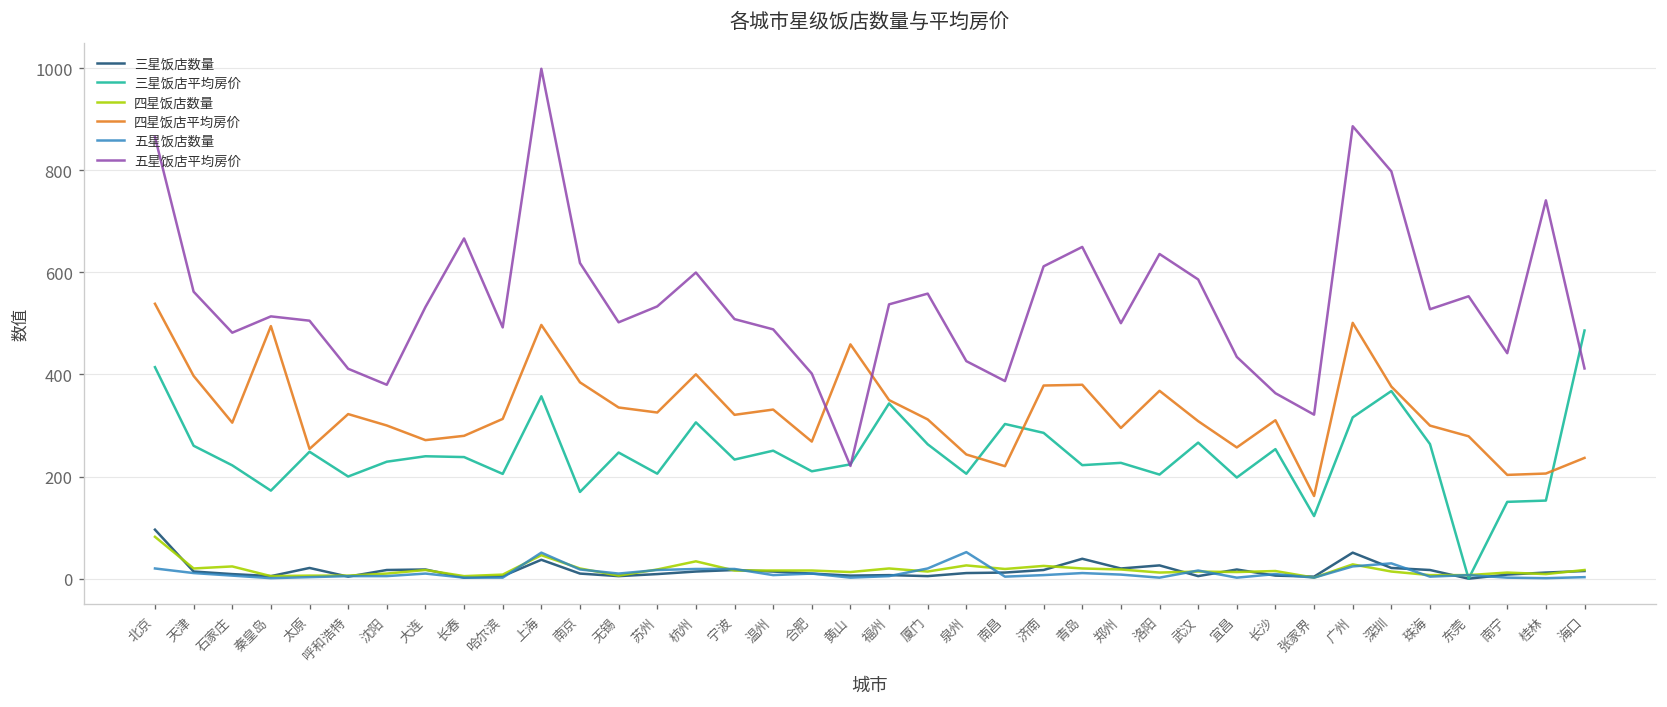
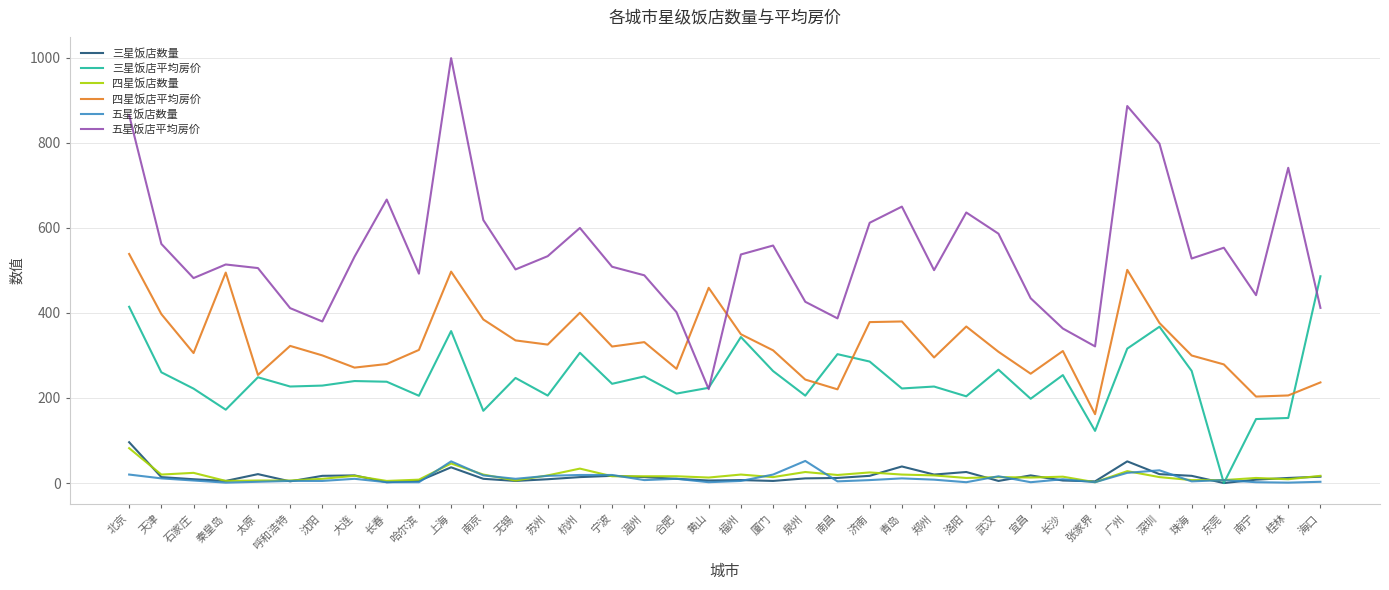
  {
    "三星饭店数量": {
      "北京": 100,
      "太原": 20,
      "沈阳": 20,
      "上海": 40,
      "南京": 10,
      "苏州": 10,
      "厦门": 10,
      "泉州": 10,
      "南昌": 10,
      "济南": 20,
      "青岛": 40,
      "洛阳": 30,
      "武汉": 10,
      "广州": 50,
      "深圳": 20,
      "珠海": 20
    },
    "三星饭店平均房价": {
      "北京": 410,
      "天津": 260,
      "石家庄": 220,
      "秦皇岛": 170,
-     "呼和浩特": 200,
+     "呼和浩特": 230,
      "沈阳": 230,
      "大连": 240,
      "长春": 240,
      "哈尔滨": 210,
      "上海": 360,
      "南京": 170,
      "无锡": 250,
      "苏州": 210,
      "杭州": 310,
      "宁波": 230,
      "温州": 250,
      "合肥": 210,
      "福州": 340,
      "厦门": 260,
      "泉州": 210,
      "南昌": 300,
      "济南": 290,
      "青岛": 220,
      "郑州": 230,
      "洛阳": 200,
      "武汉": 270,
      "宜昌": 200,
      "长沙": 250,
      "张家界": 120,
      "广州": 320,
      "深圳": 370,
      "珠海": 260,
      "南宁": 150,
      "桂林": 150,
      "海口": 490
    },
    "四星饭店数量": {
      "北京": 80,
      "石家庄": 20,
      "杭州": 30,
      "黄山": 10,
      "福州": 20,
      "泉州": 30,
      "南昌": 20,
      "济南": 30,
      "青岛": 20,
      "洛阳": 10,
      "深圳": 10
    },
    "四星饭店平均房价": {
      "北京": 540,
      "天津": 400,
      "石家庄": 310,
      "秦皇岛": 490,
      "呼和浩特": 320,
      "沈阳": 300,
      "大连": 270,
      "长春": 280,
      "哈尔滨": 310,
      "上海": 500,
      "南京": 380,
      "无锡": 340,
      "苏州": 330,
      "杭州": 400,
      "宁波": 320,
      "温州": 330,
      "合肥": 270,
      "黄山": 460,
      "福州": 350,
      "厦门": 310,
      "泉州": 240,
      "南昌": 220,
      "济南": 380,
      "青岛": 380,
      "郑州": 300,
      "洛阳": 370,
      "武汉": 310,
      "宜昌": 260,
      "长沙": 310,
      "张家界": 160,
      "广州": 500,
      "深圳": 380,
      "珠海": 300,
      "东莞": 280,
      "南宁": 200,
      "桂林": 210,
      "海口": 240
    },
    "五星饭店数量": {
      "北京": 20,
      "大连": 10,
      "温州": 10,
      "泉州": 50,
      "南昌": 0,
      "济南": 10,
      "青岛": 10,
      "郑州": 10,
      "洛阳": 0,
      "宜昌": 0,
      "深圳": 30,
      "桂林": 0,
      "海口": 0
    },
    "五星饭店平均房价": {
      "北京": 860,
      "天津": 560,
      "石家庄": 480,
      "秦皇岛": 510,
      "太原": 510,
      "呼和浩特": 410,
      "沈阳": 380,
      "大连": 530,
      "长春": 670,
      "哈尔滨": 490,
      "上海": 1000,
      "南京": 620,
      "无锡": 500,
      "苏州": 530,
      "杭州": 600,
      "宁波": 510,
      "温州": 490,
      "合肥": 400,
      "福州": 540,
      "厦门": 560,
      "泉州": 430,
      "南昌": 390,
      "济南": 610,
      "青岛": 650,
      "郑州": 500,
      "洛阳": 640,
      "武汉": 590,
      "宜昌": 430,
      "长沙": 360,
      "张家界": 320,
      "广州": 890,
      "深圳": 800,
      "珠海": 530,
      "东莞": 550,
      "南宁": 440,
      "桂林": 740,
      "海口": 410
    }
  }
